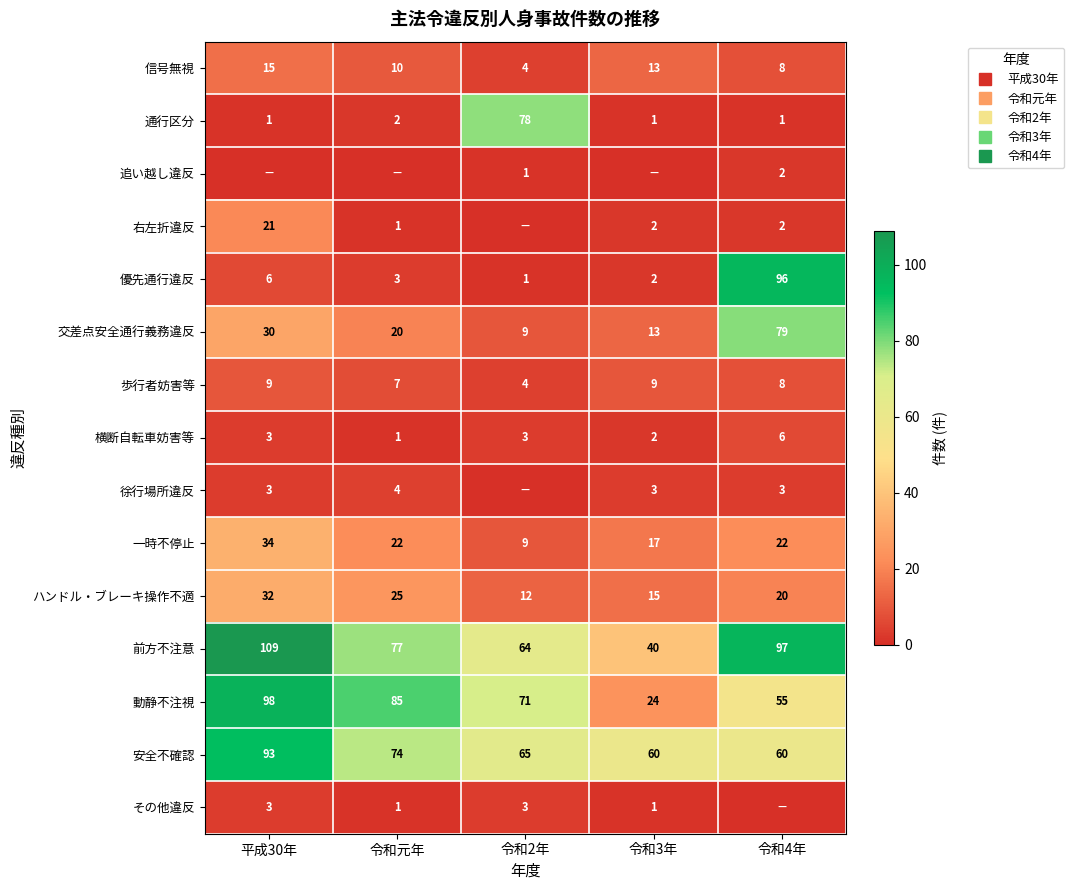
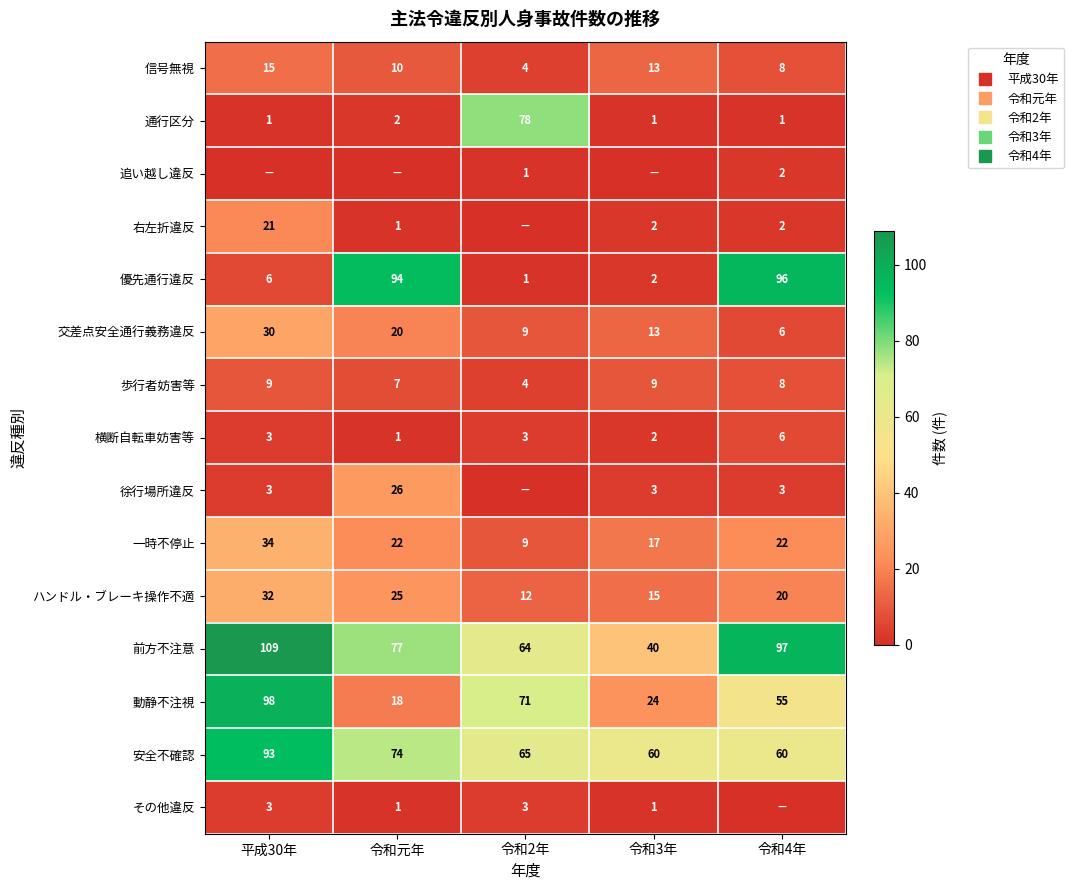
  {
    "信号無視": {
      "平成30年": 15,
      "令和元年": 10,
      "令和2年": 4,
      "令和3年": 13,
      "令和4年": 8
    },
    "通行区分": {
      "平成30年": 1,
      "令和元年": 2,
      "令和2年": 78,
      "令和3年": 1,
      "令和4年": 1
    },
    "追い越し違反": {
      "令和2年": 1,
      "令和4年": 2
    },
    "右左折違反": {
      "平成30年": 21,
      "令和元年": 1,
      "令和3年": 2,
      "令和4年": 2
    },
    "優先通行違反": {
      "平成30年": 6,
-     "令和元年": 3,
+     "令和元年": 94,
      "令和2年": 1,
      "令和3年": 2,
      "令和4年": 96
    },
    "交差点安全通行義務違反": {
      "平成30年": 30,
      "令和元年": 20,
      "令和2年": 9,
      "令和3年": 13,
-     "令和4年": 79
+     "令和4年": 6
    },
    "歩行者妨害等": {
      "平成30年": 9,
      "令和元年": 7,
      "令和2年": 4,
      "令和3年": 9,
      "令和4年": 8
    },
    "横断自転車妨害等": {
      "平成30年": 3,
      "令和元年": 1,
      "令和2年": 3,
      "令和3年": 2,
      "令和4年": 6
    },
    "徐行場所違反": {
      "平成30年": 3,
-     "令和元年": 4,
+     "令和元年": 26,
      "令和3年": 3,
      "令和4年": 3
    },
    "一時不停止": {
      "平成30年": 34,
      "令和元年": 22,
      "令和2年": 9,
      "令和3年": 17,
      "令和4年": 22
    },
    "ハンドル・ブレーキ操作不適": {
      "平成30年": 32,
      "令和元年": 25,
      "令和2年": 12,
      "令和3年": 15,
      "令和4年": 20
    },
    "前方不注意": {
      "平成30年": 109,
      "令和元年": 77,
      "令和2年": 64,
      "令和3年": 40,
      "令和4年": 97
    },
    "動静不注視": {
      "平成30年": 98,
-     "令和元年": 85,
+     "令和元年": 18,
      "令和2年": 71,
      "令和3年": 24,
      "令和4年": 55
    },
    "安全不確認": {
      "平成30年": 93,
      "令和元年": 74,
      "令和2年": 65,
      "令和3年": 60,
      "令和4年": 60
    },
    "その他違反": {
      "平成30年": 3,
      "令和元年": 1,
      "令和2年": 3,
      "令和3年": 1
    }
  }
